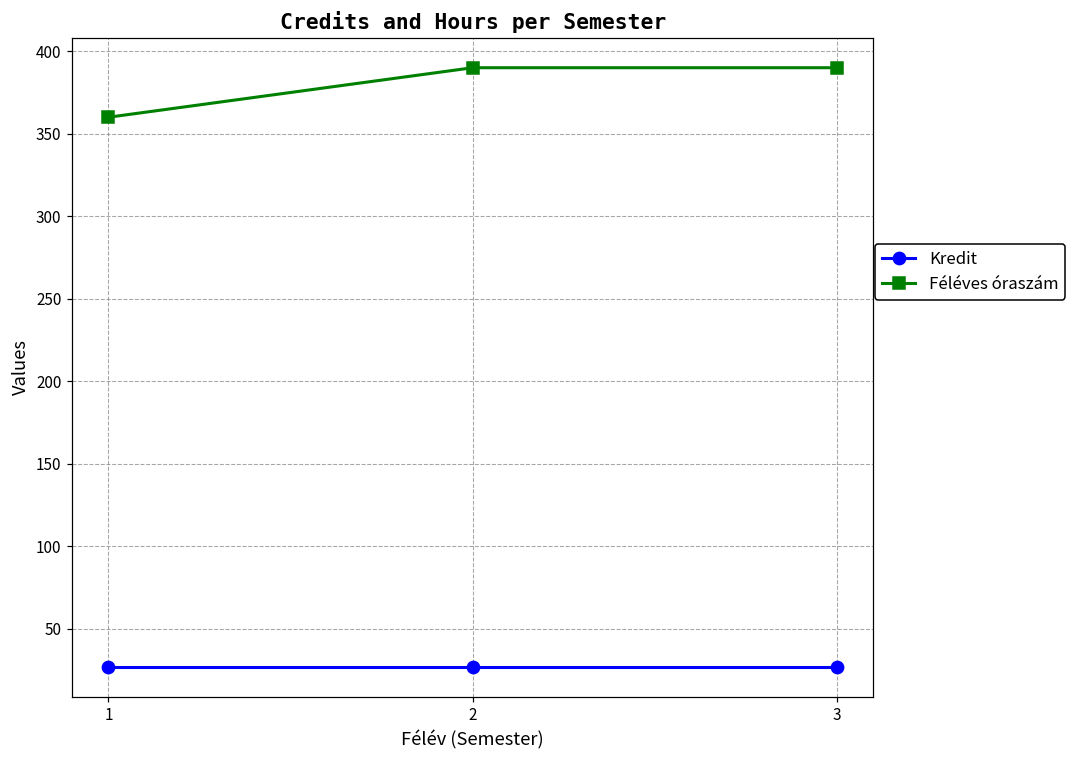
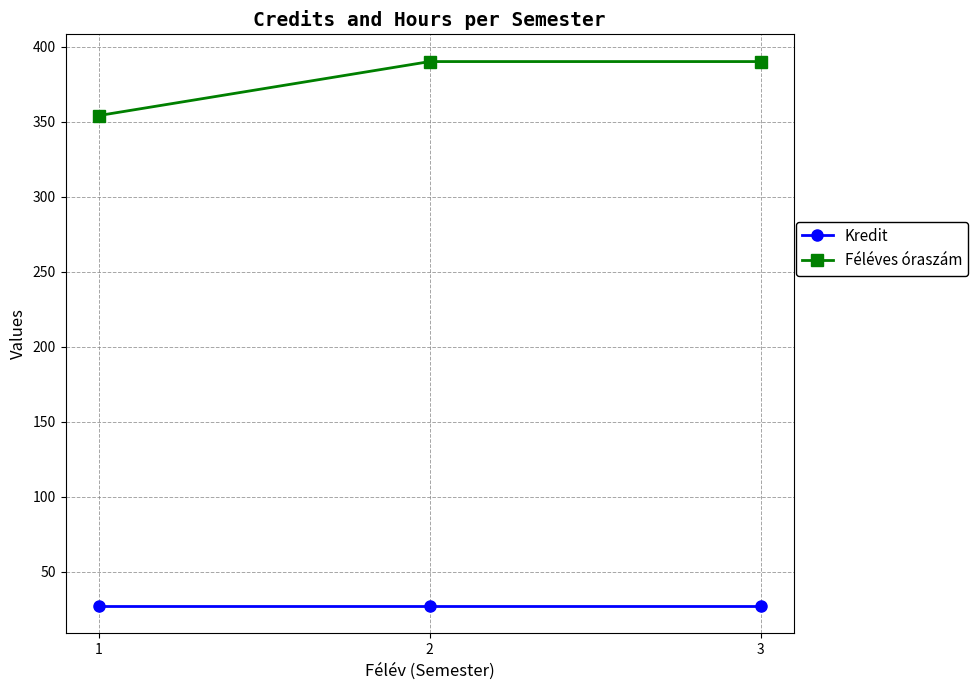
  {
    "Kredit": {
      "1": 27,
      "2": 27,
      "3": 27
    },
    "Féléves óraszám": {
-     "1": 360,
+     "1": 354,
      "2": 390,
      "3": 390
    }
  }
